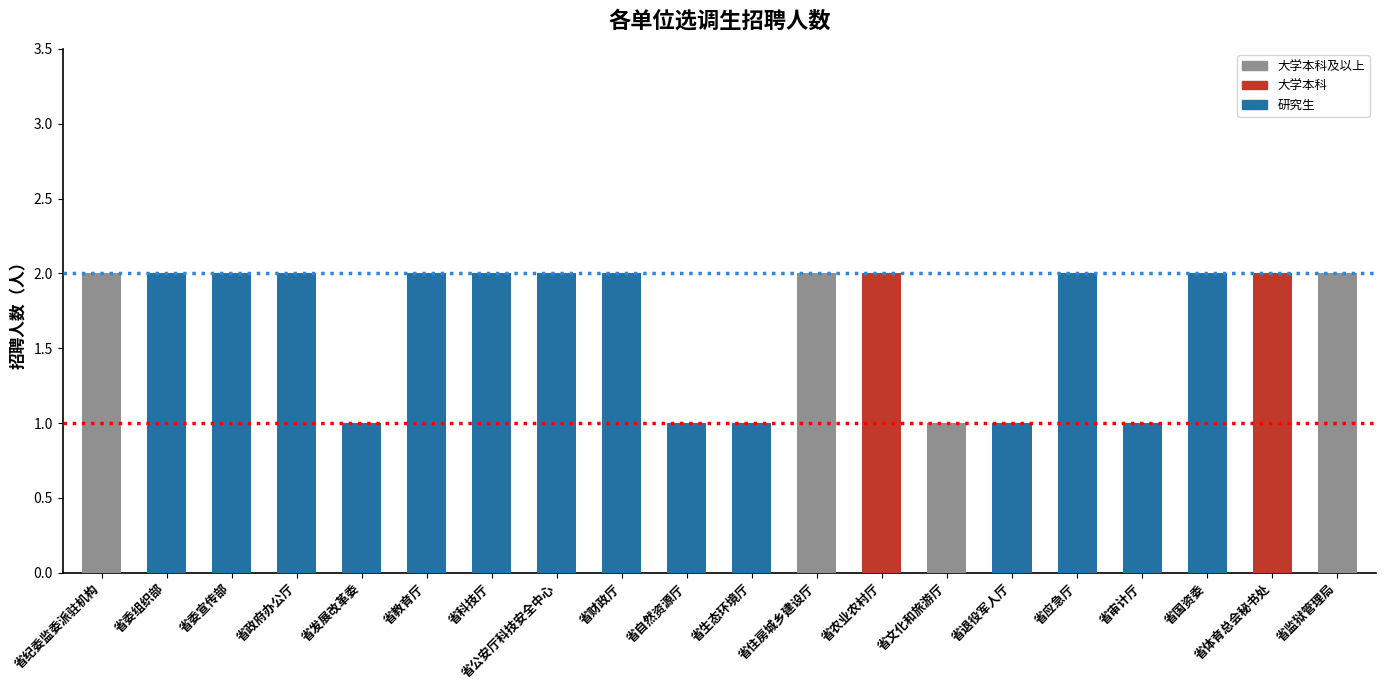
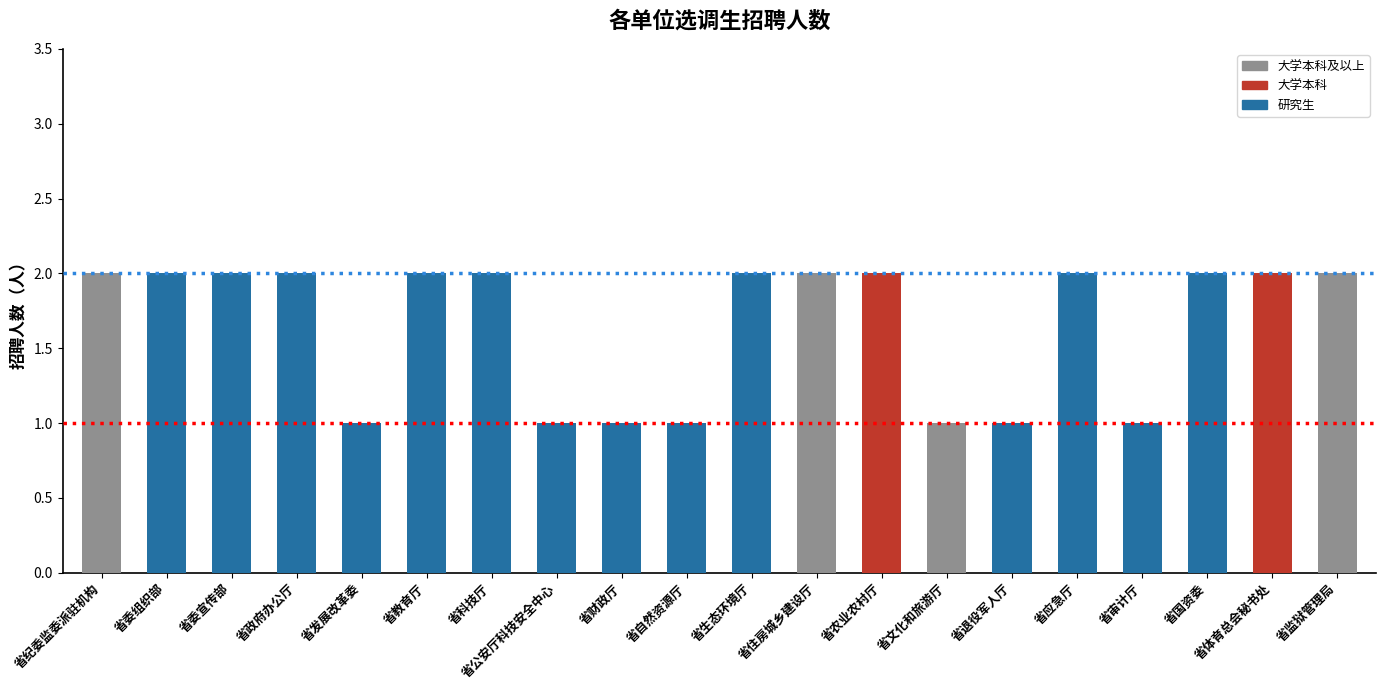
  {
    "省纪委监委派驻机构": 2,
    "省委组织部": 2,
    "省委宣传部": 2,
    "省政府办公厅": 2,
    "省发展改革委": 1,
    "省教育厅": 2,
    "省科技厅": 2,
-   "省公安厅科技安全中心": 2,
-   "省财政厅": 2,
+   "省公安厅科技安全中心": 1,
+   "省财政厅": 1,
    "省自然资源厅": 1,
-   "省生态环境厅": 1,
+   "省生态环境厅": 2,
    "省住房城乡建设厅": 2,
    "省农业农村厅": 2,
    "省文化和旅游厅": 1,
    "省退役军人厅": 1,
    "省应急厅": 2,
    "省审计厅": 1,
    "省国资委": 2,
    "省体育总会秘书处": 2,
    "省监狱管理局": 2
  }
